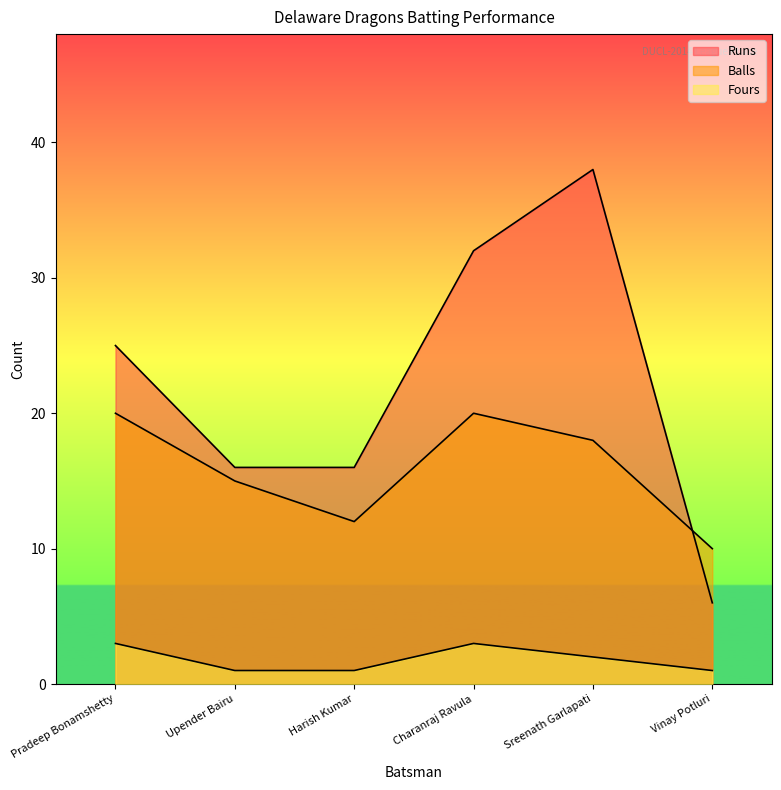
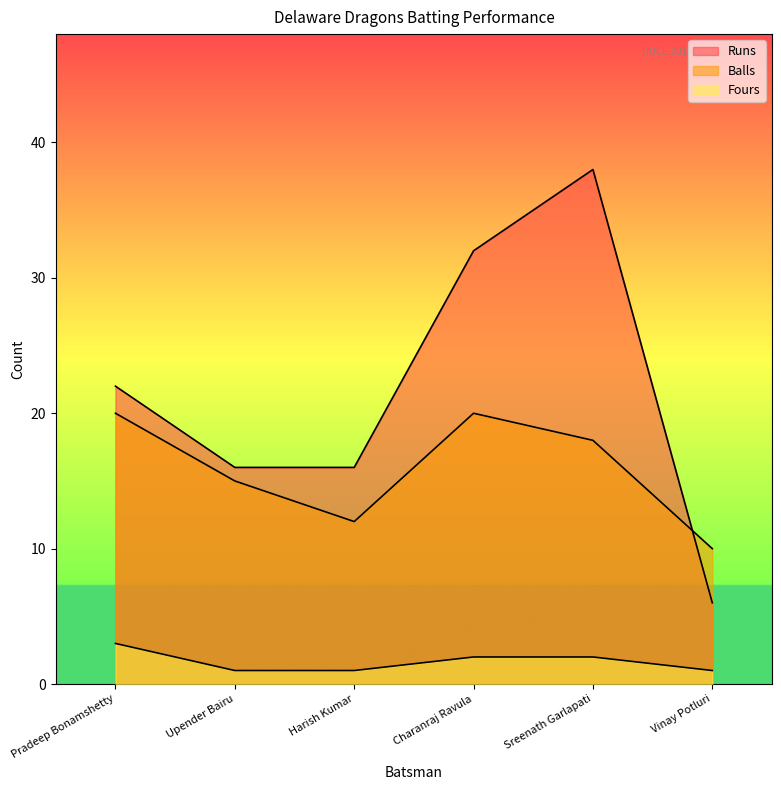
  {
    "Runs": {
-     "Pradeep Bonamshetty": 25,
+     "Pradeep Bonamshetty": 22,
      "Upender Bairu": 16,
      "Harish Kumar": 16,
      "Charanraj Ravula": 32,
      "Sreenath Garlapati": 38,
      "Vinay Potluri": 6
    },
    "Balls": {
      "Pradeep Bonamshetty": 20,
      "Upender Bairu": 15,
      "Harish Kumar": 12,
      "Charanraj Ravula": 20,
      "Sreenath Garlapati": 18,
      "Vinay Potluri": 10
    },
    "Fours": {
      "Pradeep Bonamshetty": 3,
      "Upender Bairu": 1,
      "Harish Kumar": 1,
-     "Charanraj Ravula": 3,
+     "Charanraj Ravula": 2,
      "Sreenath Garlapati": 2,
      "Vinay Potluri": 1
    }
  }
